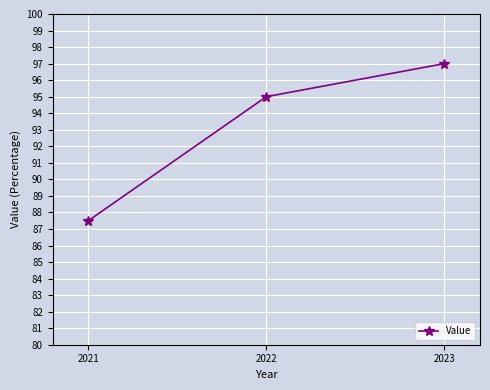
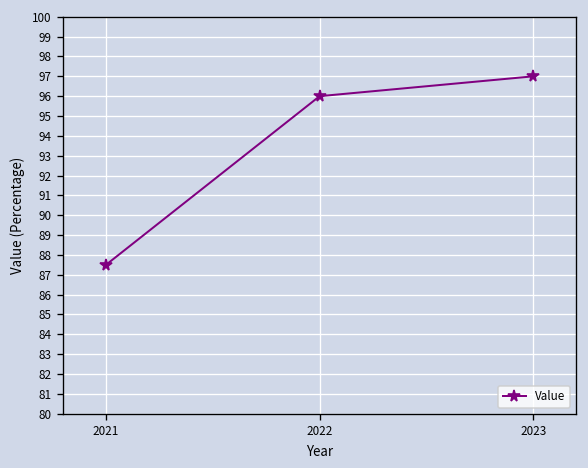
  {
    "2021": 87.5,
-   "2022": 95,
+   "2022": 96,
    "2023": 97
  }
